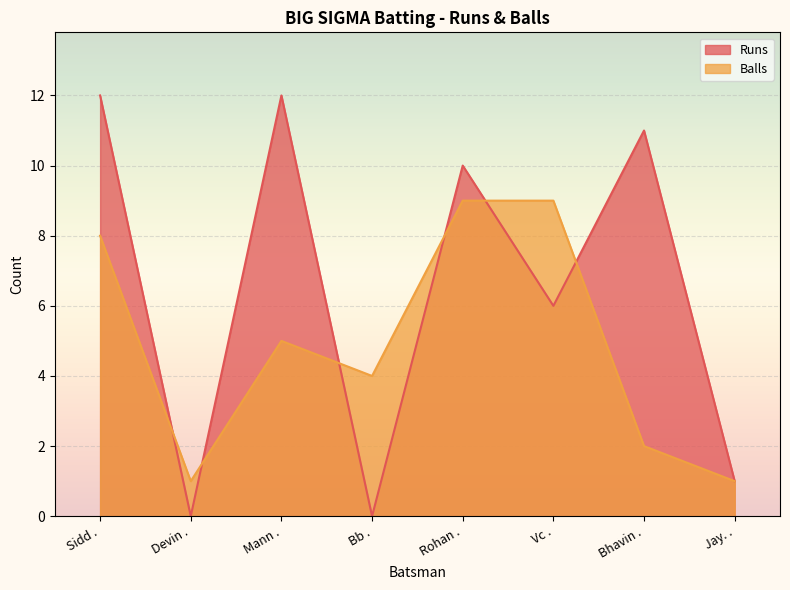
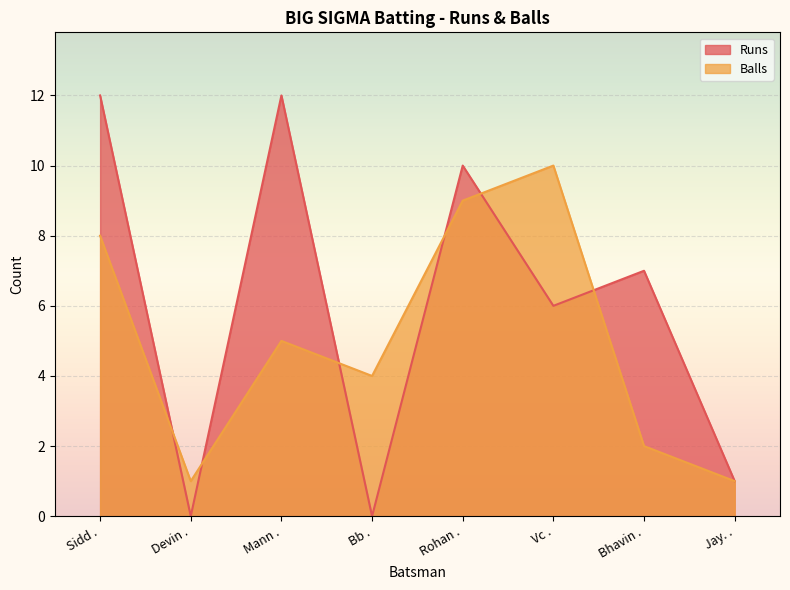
  {
    "Runs": {
      "Sidd .": 12,
      "Devin .": 0,
      "Mann .": 12,
      "Bb .": 0,
      "Rohan .": 10,
      "Vc .": 6,
-     "Bhavin .": 11
+     "Bhavin .": 7
    },
    "Balls": {
      "Sidd .": 8,
      "Devin .": 1,
      "Mann .": 5,
      "Bb .": 4,
      "Rohan .": 9,
-     "Vc .": 9,
+     "Vc .": 10,
      "Bhavin .": 2
    }
  }
